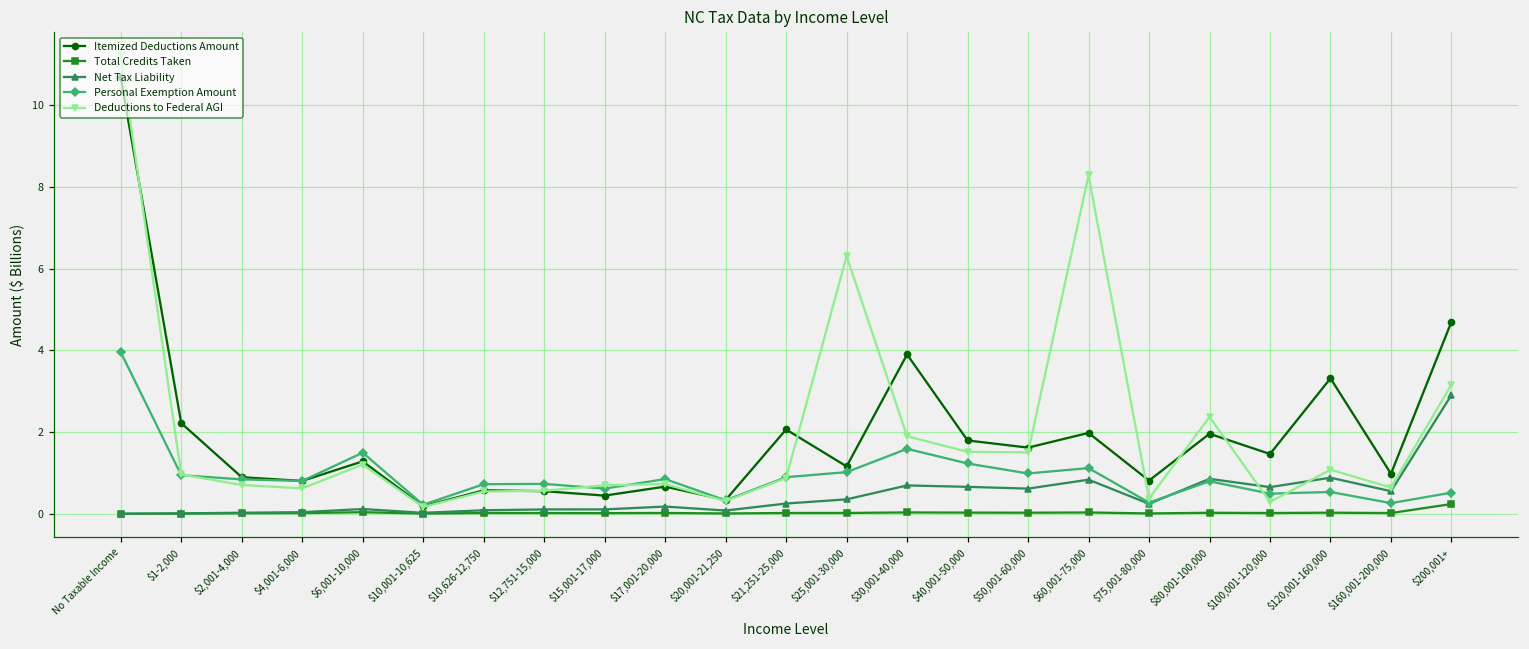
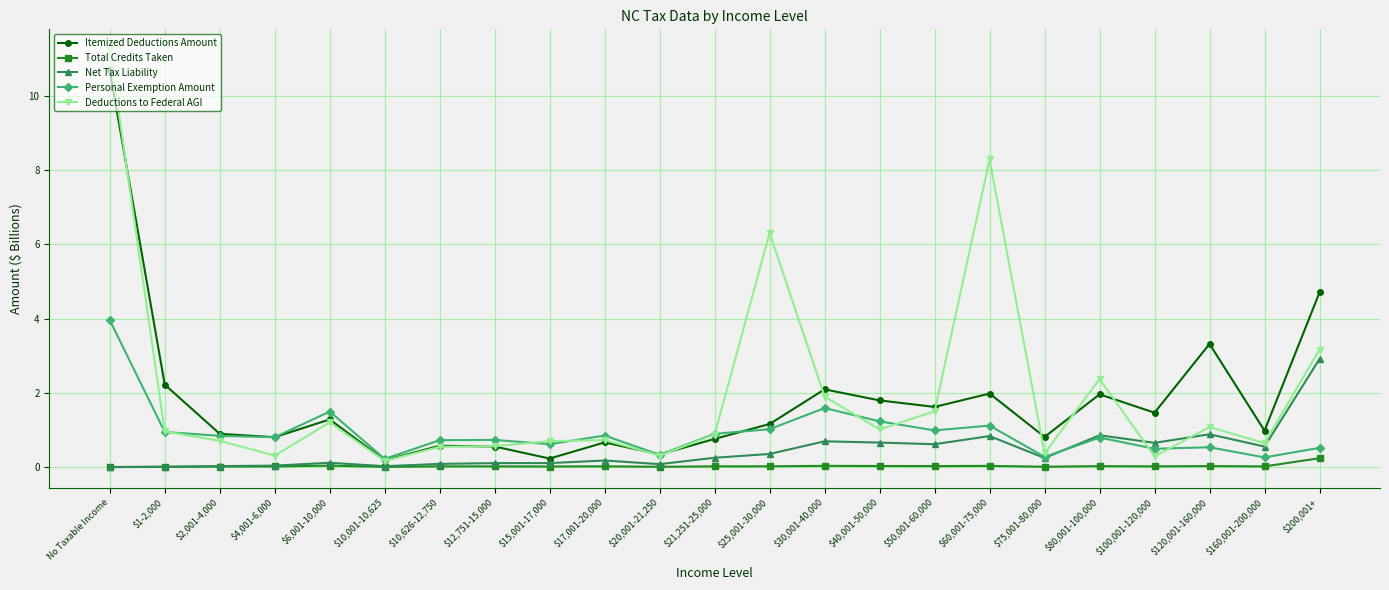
  {
    "Itemized Deductions Amount": {
      "$1-2,000": 2.2,
      "$6,001-10,000": 1.3,
-     "$15,001-17,000": 0.4,
-     "$21,251-25,000": 2.1,
+     "$15,001-17,000": 0.2,
+     "$21,251-25,000": 0.8,
      "$25,001-30,000": 1.2,
-     "$30,001-40,000": 3.9,
+     "$30,001-40,000": 2.1,
      "$40,001-50,000": 1.8,
      "$50,001-60,000": 1.6,
      "$60,001-75,000": 2.0,
      "$75,001-80,000": 0.8,
      "$80,001-100,000": 2.0,
      "$100,001-120,000": 1.5,
      "$120,001-160,000": 3.3,
      "$160,001-200,000": 1.0,
      "$200,001+": 4.7
    },
    "Deductions to Federal AGI": {
      "$2,001-4,000": 0.7,
-     "$4,001-6,000": 0.6,
+     "$4,001-6,000": 0.3,
      "$6,001-10,000": 1.2,
      "$15,001-17,000": 0.7,
      "$25,001-30,000": 6.3,
      "$30,001-40,000": 1.9,
-     "$40,001-50,000": 1.5,
+     "$40,001-50,000": 1.0,
      "$50,001-60,000": 1.5,
      "$60,001-75,000": 8.3,
      "$75,001-80,000": 0.4,
      "$80,001-100,000": 2.4,
      "$100,001-120,000": 0.3,
      "$120,001-160,000": 1.1,
      "$160,001-200,000": 0.6,
      "$200,001+": 3.2
    }
  }
